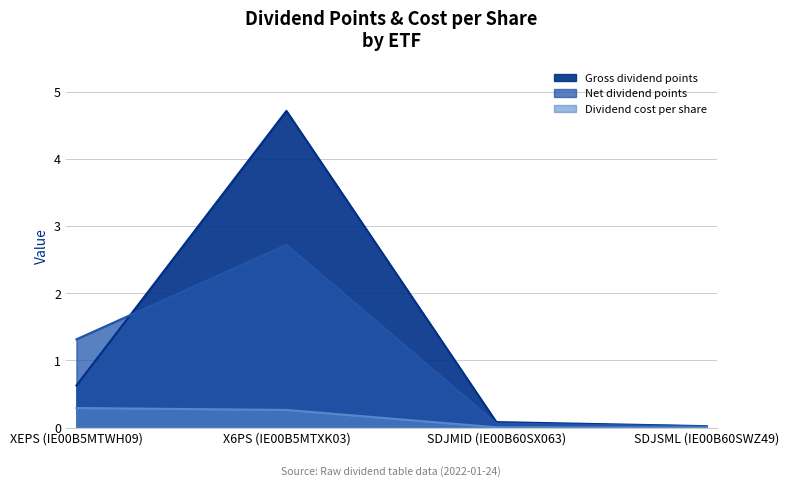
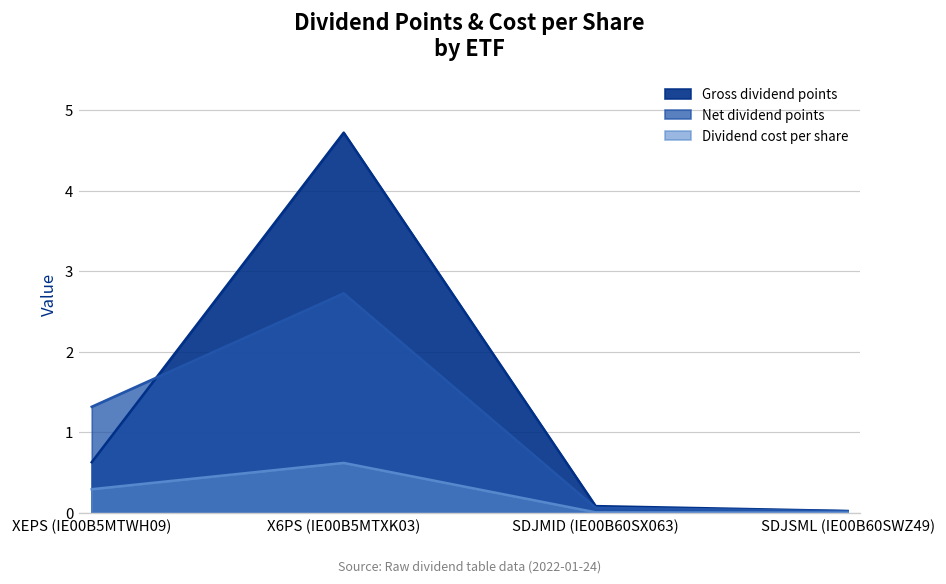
  {
    "Gross dividend points": {
      "XEPS (IE00B5MTWH09)": 0.6,
      "X6PS (IE00B5MTXK03)": 4.7
    },
    "Net dividend points": {
      "XEPS (IE00B5MTWH09)": 1.3,
      "X6PS (IE00B5MTXK03)": 2.7
    },
    "Dividend cost per share": {
      "XEPS (IE00B5MTWH09)": 0.3,
-     "X6PS (IE00B5MTXK03)": 0.3,
+     "X6PS (IE00B5MTXK03)": 0.6,
      "SDJMID (IE00B60SX063)": 0.0
    }
  }
